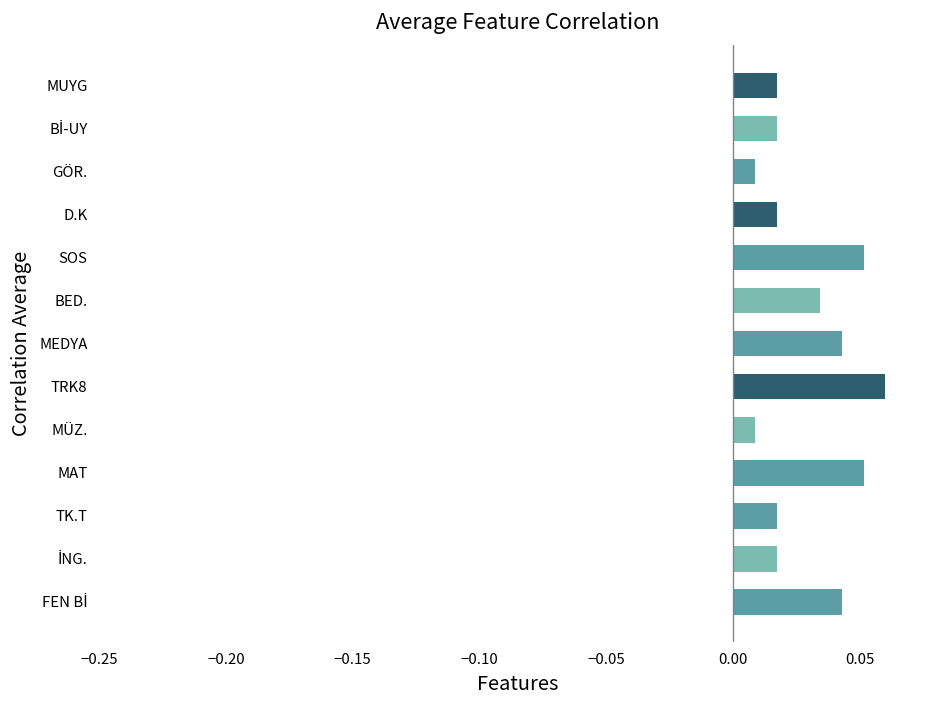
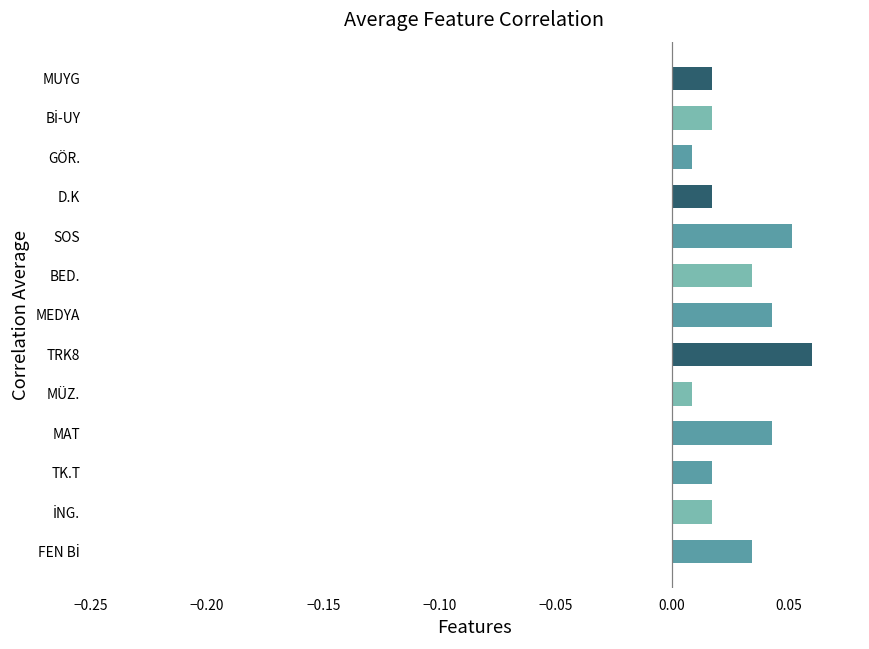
  {
    "MUYG": 0.017,
    "Bİ-UY": 0.017,
    "GÖR.": 0.009,
    "D.K": 0.017,
    "SOS": 0.051,
    "BED.": 0.034,
    "MEDYA": 0.043,
    "TRK8": 0.060,
    "MÜZ.": 0.009,
-   "MAT": 0.051,
+   "MAT": 0.043,
    "TK.T": 0.017,
    "İNG.": 0.017,
-   "FEN Bİ": 0.043
+   "FEN Bİ": 0.034
  }
